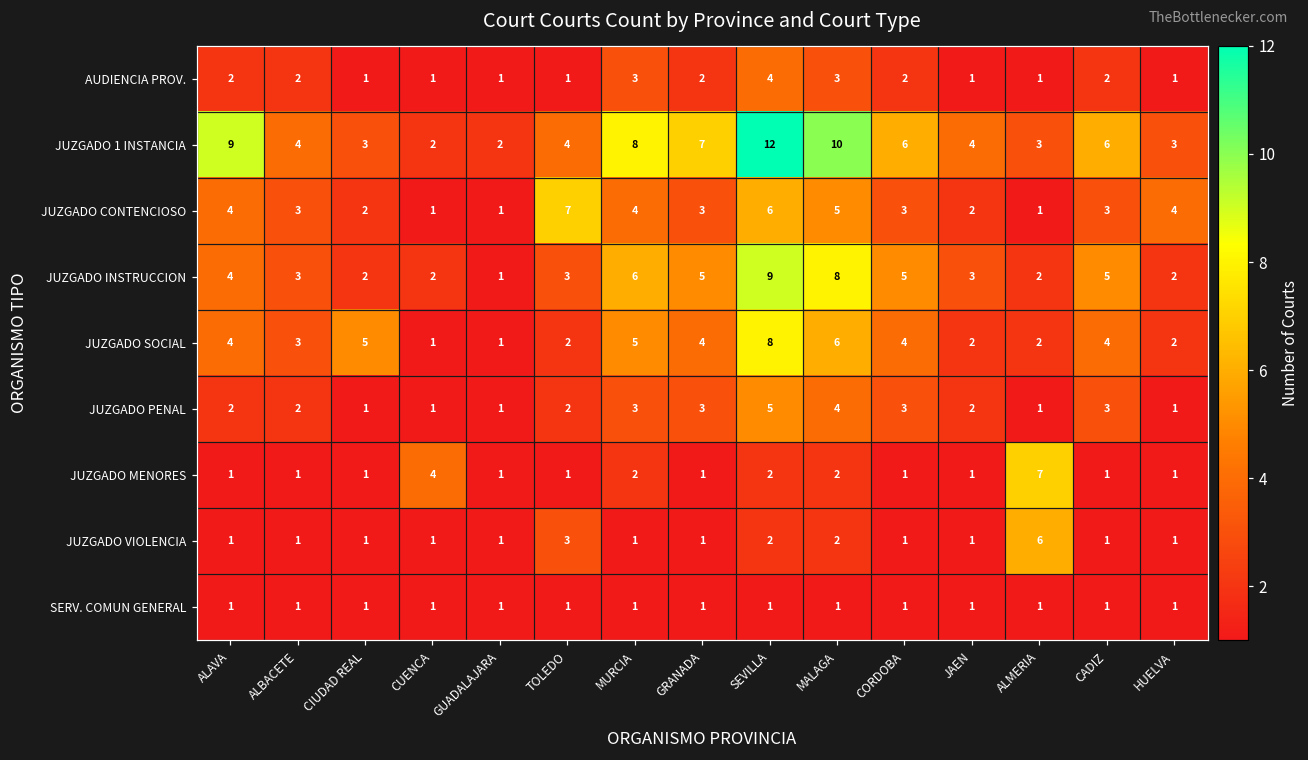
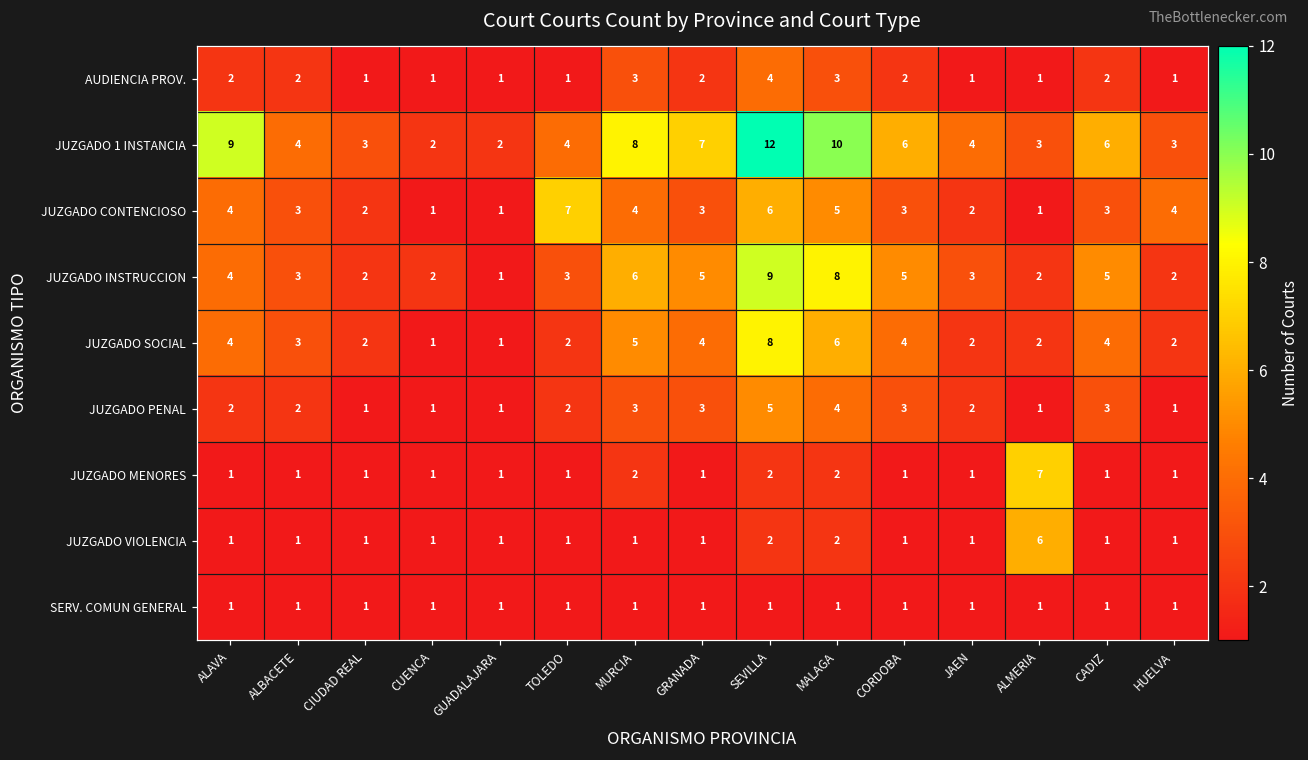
  {
    "AUDIENCIA PROV.": {
      "ALAVA": 2,
      "ALBACETE": 2,
      "CIUDAD REAL": 1,
      "CUENCA": 1,
      "GUADALAJARA": 1,
      "TOLEDO": 1,
      "MURCIA": 3,
      "GRANADA": 2,
      "SEVILLA": 4,
      "MALAGA": 3,
      "CORDOBA": 2,
      "JAEN": 1,
      "ALMERIA": 1,
      "CADIZ": 2,
      "HUELVA": 1
    },
    "JUZGADO 1 INSTANCIA": {
      "ALAVA": 9,
      "ALBACETE": 4,
      "CIUDAD REAL": 3,
      "CUENCA": 2,
      "GUADALAJARA": 2,
      "TOLEDO": 4,
      "MURCIA": 8,
      "GRANADA": 7,
      "SEVILLA": 12,
      "MALAGA": 10,
      "CORDOBA": 6,
      "JAEN": 4,
      "ALMERIA": 3,
      "CADIZ": 6,
      "HUELVA": 3
    },
    "JUZGADO CONTENCIOSO": {
      "ALAVA": 4,
      "ALBACETE": 3,
      "CIUDAD REAL": 2,
      "CUENCA": 1,
      "GUADALAJARA": 1,
      "TOLEDO": 7,
      "MURCIA": 4,
      "GRANADA": 3,
      "SEVILLA": 6,
      "MALAGA": 5,
      "CORDOBA": 3,
      "JAEN": 2,
      "ALMERIA": 1,
      "CADIZ": 3,
      "HUELVA": 4
    },
    "JUZGADO INSTRUCCION": {
      "ALAVA": 4,
      "ALBACETE": 3,
      "CIUDAD REAL": 2,
      "CUENCA": 2,
      "GUADALAJARA": 1,
      "TOLEDO": 3,
      "MURCIA": 6,
      "GRANADA": 5,
      "SEVILLA": 9,
      "MALAGA": 8,
      "CORDOBA": 5,
      "JAEN": 3,
      "ALMERIA": 2,
      "CADIZ": 5,
      "HUELVA": 2
    },
    "JUZGADO SOCIAL": {
      "ALAVA": 4,
      "ALBACETE": 3,
-     "CIUDAD REAL": 5,
+     "CIUDAD REAL": 2,
      "CUENCA": 1,
      "GUADALAJARA": 1,
      "TOLEDO": 2,
      "MURCIA": 5,
      "GRANADA": 4,
      "SEVILLA": 8,
      "MALAGA": 6,
      "CORDOBA": 4,
      "JAEN": 2,
      "ALMERIA": 2,
      "CADIZ": 4,
      "HUELVA": 2
    },
    "JUZGADO PENAL": {
      "ALAVA": 2,
      "ALBACETE": 2,
      "CIUDAD REAL": 1,
      "CUENCA": 1,
      "GUADALAJARA": 1,
      "TOLEDO": 2,
      "MURCIA": 3,
      "GRANADA": 3,
      "SEVILLA": 5,
      "MALAGA": 4,
      "CORDOBA": 3,
      "JAEN": 2,
      "ALMERIA": 1,
      "CADIZ": 3,
      "HUELVA": 1
    },
    "JUZGADO MENORES": {
      "ALAVA": 1,
      "ALBACETE": 1,
      "CIUDAD REAL": 1,
-     "CUENCA": 4,
+     "CUENCA": 1,
      "GUADALAJARA": 1,
      "TOLEDO": 1,
      "MURCIA": 2,
      "GRANADA": 1,
      "SEVILLA": 2,
      "MALAGA": 2,
      "CORDOBA": 1,
      "JAEN": 1,
      "ALMERIA": 7,
      "CADIZ": 1,
      "HUELVA": 1
    },
    "JUZGADO VIOLENCIA": {
      "ALAVA": 1,
      "ALBACETE": 1,
      "CIUDAD REAL": 1,
      "CUENCA": 1,
      "GUADALAJARA": 1,
-     "TOLEDO": 3,
+     "TOLEDO": 1,
      "MURCIA": 1,
      "GRANADA": 1,
      "SEVILLA": 2,
      "MALAGA": 2,
      "CORDOBA": 1,
      "JAEN": 1,
      "ALMERIA": 6,
      "CADIZ": 1,
      "HUELVA": 1
    },
    "SERV. COMUN GENERAL": {
      "ALAVA": 1,
      "ALBACETE": 1,
      "CIUDAD REAL": 1,
      "CUENCA": 1,
      "GUADALAJARA": 1,
      "TOLEDO": 1,
      "MURCIA": 1,
      "GRANADA": 1,
      "SEVILLA": 1,
      "MALAGA": 1,
      "CORDOBA": 1,
      "JAEN": 1,
      "ALMERIA": 1,
      "CADIZ": 1,
      "HUELVA": 1
    }
  }
